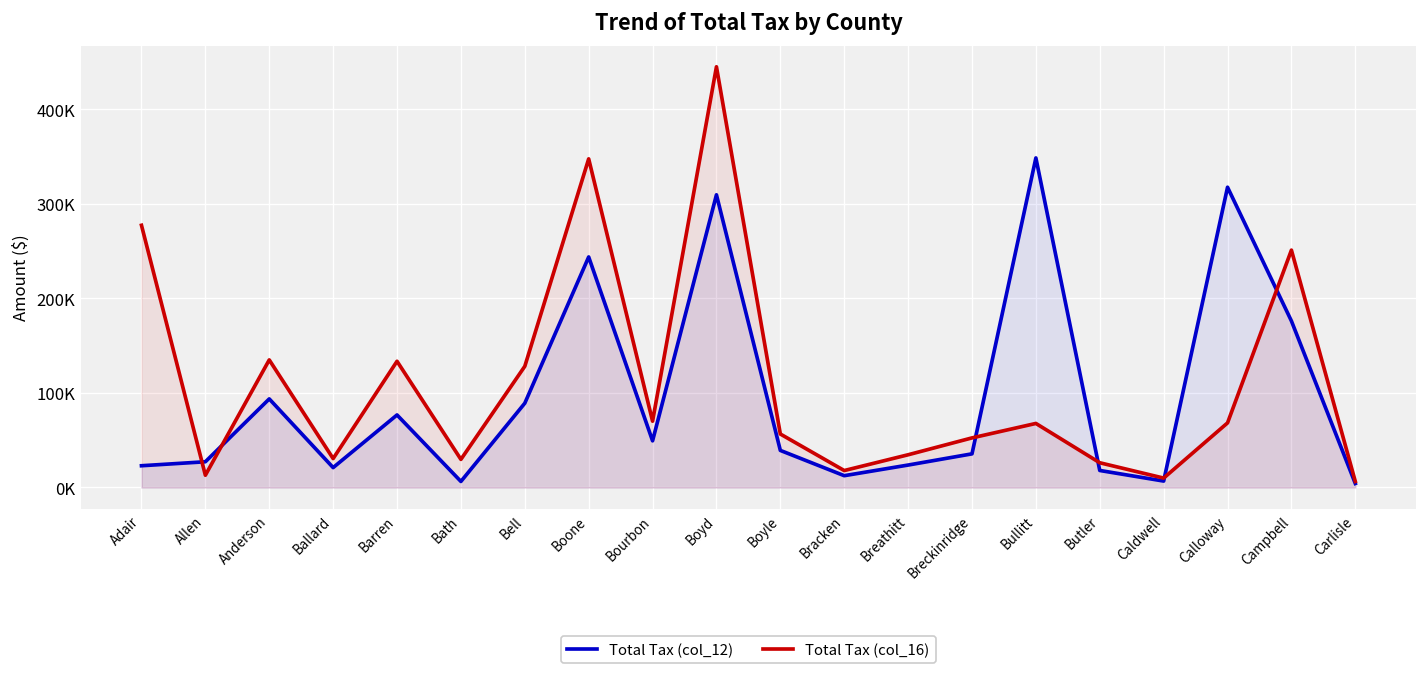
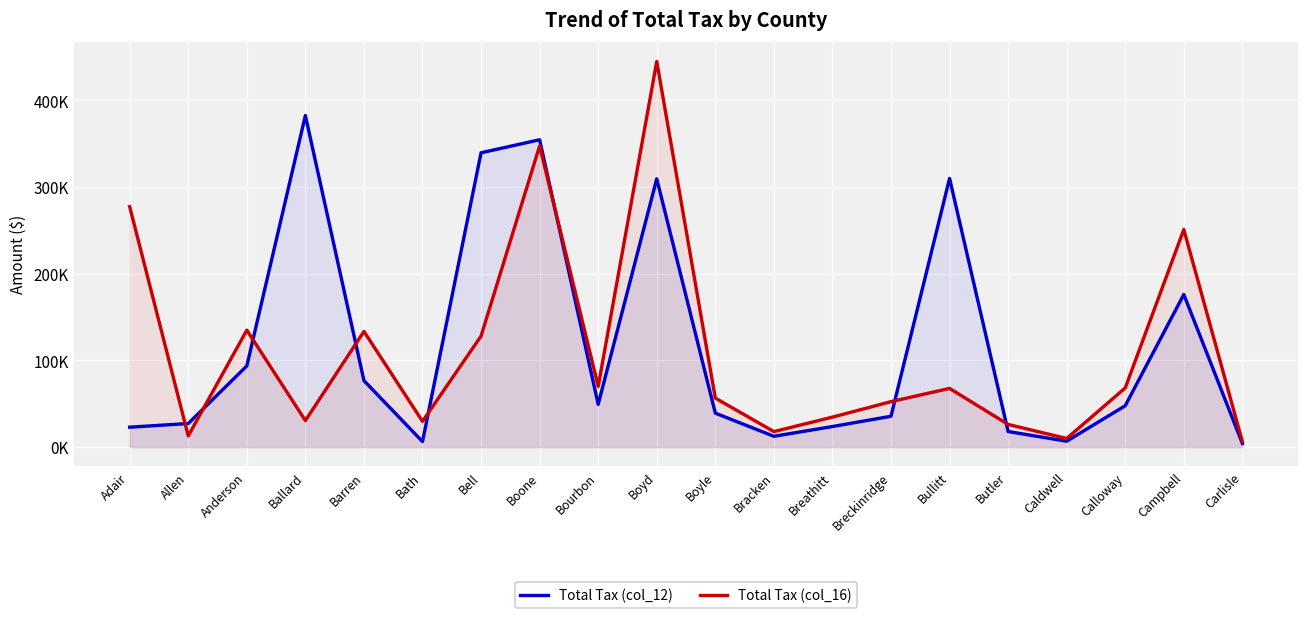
  {
    "Total Tax (col_12)": {
      "Adair": 20000,
      "Allen": 30000,
      "Anderson": 90000,
-     "Ballard": 20000,
+     "Ballard": 380000,
      "Barren": 80000,
      "Bath": 10000,
-     "Bell": 90000,
-     "Boone": 240000,
+     "Bell": 340000,
+     "Boone": 350000,
      "Bourbon": 50000,
      "Boyd": 310000,
      "Boyle": 40000,
      "Bracken": 10000,
      "Breathitt": 20000,
      "Breckinridge": 40000,
-     "Bullitt": 350000,
+     "Bullitt": 310000,
      "Butler": 20000,
-     "Calloway": 320000,
+     "Calloway": 50000,
      "Campbell": 180000
    },
    "Total Tax (col_16)": {
      "Adair": 280000,
      "Allen": 10000,
      "Anderson": 130000,
      "Ballard": 30000,
      "Barren": 130000,
      "Bath": 30000,
      "Bell": 130000,
      "Boone": 350000,
      "Bourbon": 70000,
      "Boyd": 450000,
      "Boyle": 60000,
      "Bracken": 20000,
      "Breathitt": 30000,
      "Breckinridge": 50000,
      "Bullitt": 70000,
      "Butler": 30000,
      "Calloway": 70000,
      "Campbell": 250000
    }
  }
